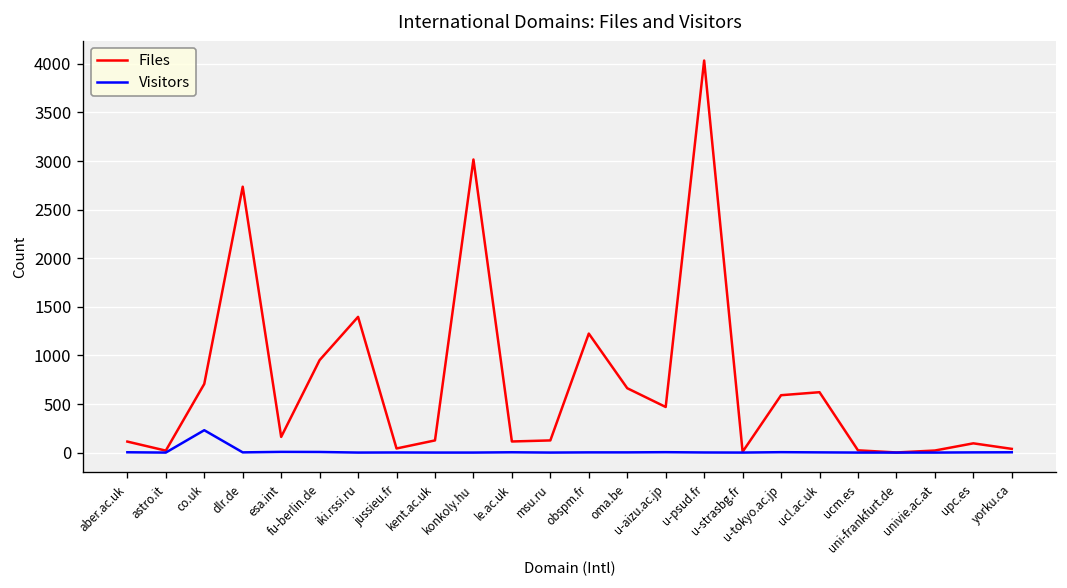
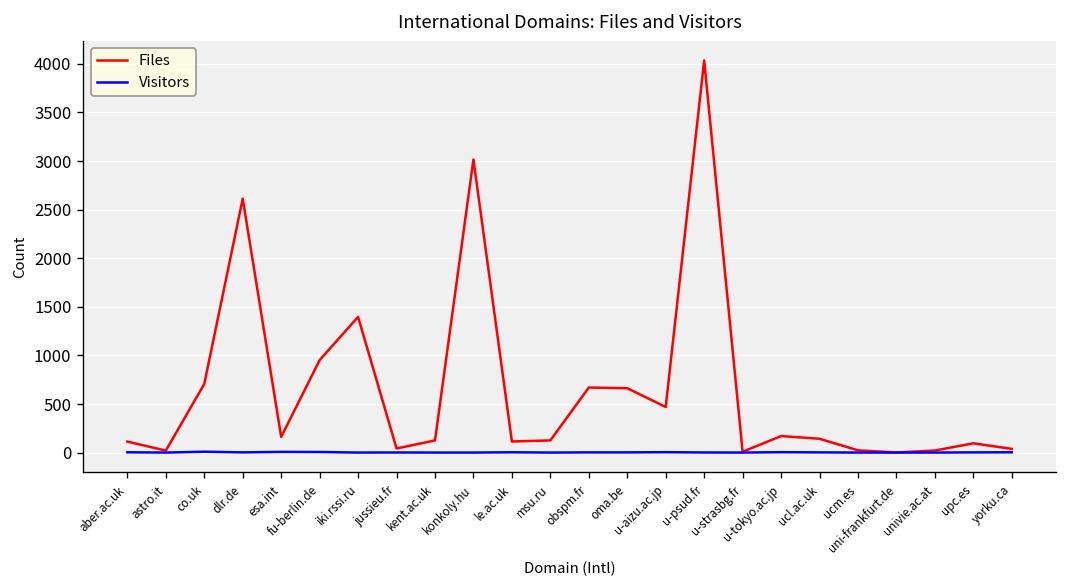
  {
    "Files": {
      "aber.ac.uk": 100,
      "co.uk": 700,
-     "dlr.de": 2700,
+     "dlr.de": 2600,
      "esa.int": 200,
      "fu-berlin.de": 1000,
      "iki.rssi.ru": 1400,
      "jussieu.fr": 0,
      "kent.ac.uk": 100,
      "konkoly.hu": 3000,
      "le.ac.uk": 100,
      "msu.ru": 100,
-     "obspm.fr": 1200,
+     "obspm.fr": 700,
      "oma.be": 700,
      "u-aizu.ac.jp": 500,
      "u-psud.fr": 4000,
-     "u-tokyo.ac.jp": 600,
-     "ucl.ac.uk": 600,
+     "u-tokyo.ac.jp": 200,
+     "ucl.ac.uk": 100,
      "upc.es": 100,
      "yorku.ca": 0
    },
    "Visitors": {
      "aber.ac.uk": 0,
-     "co.uk": 200,
+     "co.uk": 0,
      "dlr.de": 0,
      "esa.int": 0,
      "fu-berlin.de": 0,
      "iki.rssi.ru": 0,
      "jussieu.fr": 0,
      "kent.ac.uk": 0,
      "konkoly.hu": 0,
      "le.ac.uk": 0,
      "msu.ru": 0,
      "obspm.fr": 0,
      "oma.be": 0,
      "u-aizu.ac.jp": 0,
      "u-psud.fr": 0,
      "u-tokyo.ac.jp": 0,
      "ucl.ac.uk": 0,
      "upc.es": 0,
      "yorku.ca": 0
    }
  }
